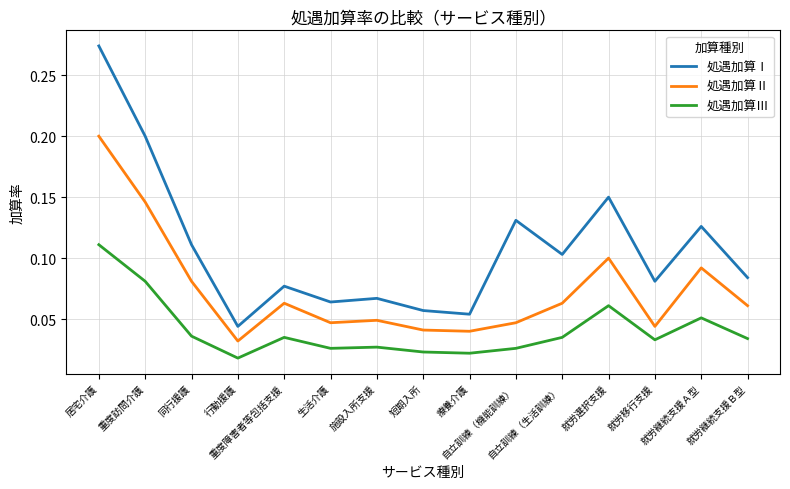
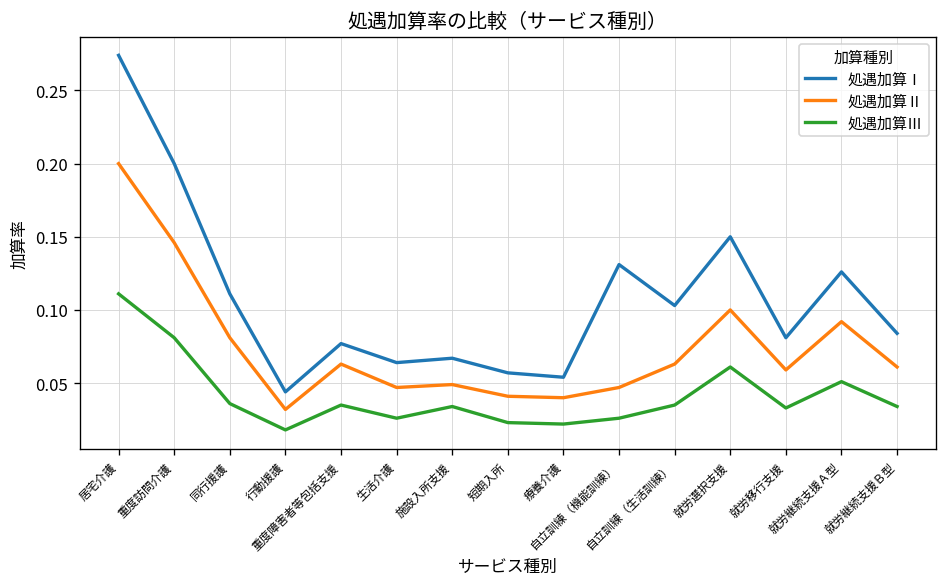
  {
    "処遇加算Ⅰ": {
      "居宅介護": 0.274,
      "重度訪問介護": 0.200,
      "同行援護": 0.111,
      "行動援護": 0.044,
      "重度障害者等包括支援": 0.077,
      "生活介護": 0.064,
      "施設入所支援": 0.067,
      "短期入所": 0.057,
      "療養介護": 0.054,
      "自立訓練（機能訓練）": 0.131,
      "自立訓練（生活訓練）": 0.103,
      "就労選択支援": 0.150,
      "就労移行支援": 0.081,
      "就労継続支援Ａ型": 0.126,
      "就労継続支援Ｂ型": 0.084
    },
    "処遇加算Ⅱ": {
      "居宅介護": 0.200,
      "重度訪問介護": 0.146,
      "同行援護": 0.081,
      "行動援護": 0.032,
      "重度障害者等包括支援": 0.063,
      "生活介護": 0.047,
      "施設入所支援": 0.049,
      "短期入所": 0.041,
      "療養介護": 0.040,
      "自立訓練（機能訓練）": 0.047,
      "自立訓練（生活訓練）": 0.063,
      "就労選択支援": 0.100,
-     "就労移行支援": 0.044,
+     "就労移行支援": 0.059,
      "就労継続支援Ａ型": 0.092,
      "就労継続支援Ｂ型": 0.061
    },
    "処遇加算Ⅲ": {
      "居宅介護": 0.111,
      "重度訪問介護": 0.081,
      "同行援護": 0.036,
      "行動援護": 0.018,
      "重度障害者等包括支援": 0.035,
      "生活介護": 0.026,
-     "施設入所支援": 0.027,
+     "施設入所支援": 0.034,
      "短期入所": 0.023,
      "療養介護": 0.022,
      "自立訓練（機能訓練）": 0.026,
      "自立訓練（生活訓練）": 0.035,
      "就労選択支援": 0.061,
      "就労移行支援": 0.033,
      "就労継続支援Ａ型": 0.051,
      "就労継続支援Ｂ型": 0.034
    }
  }
